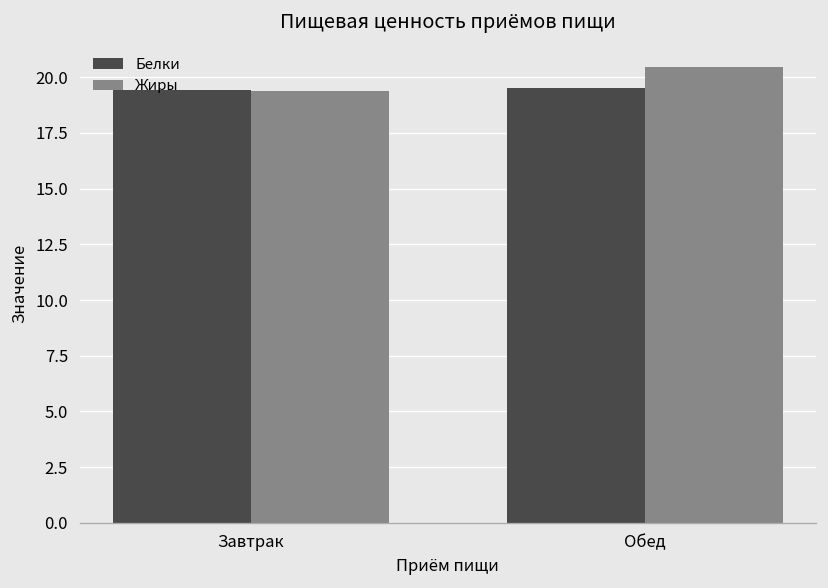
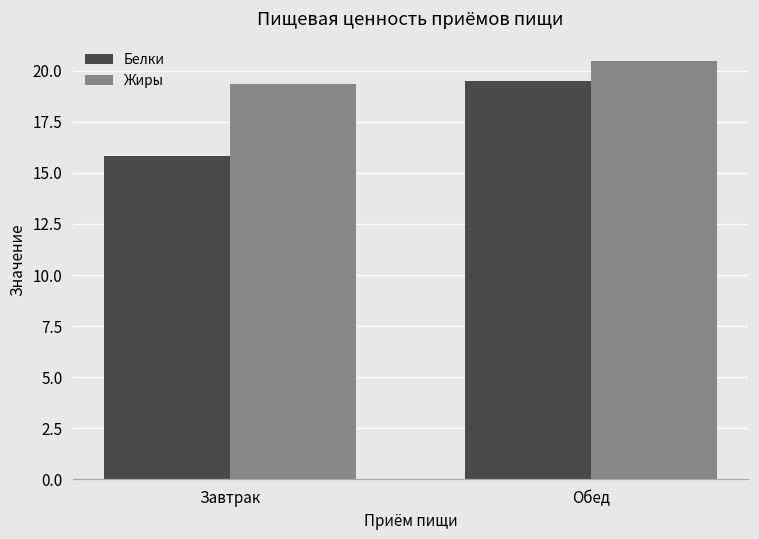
  {
    "Белки": {
-     "Завтрак": 19.4,
+     "Завтрак": 15.9,
      "Обед": 19.5
    },
    "Жиры": {
      "Завтрак": 19.4,
      "Обед": 20.5
    }
  }
